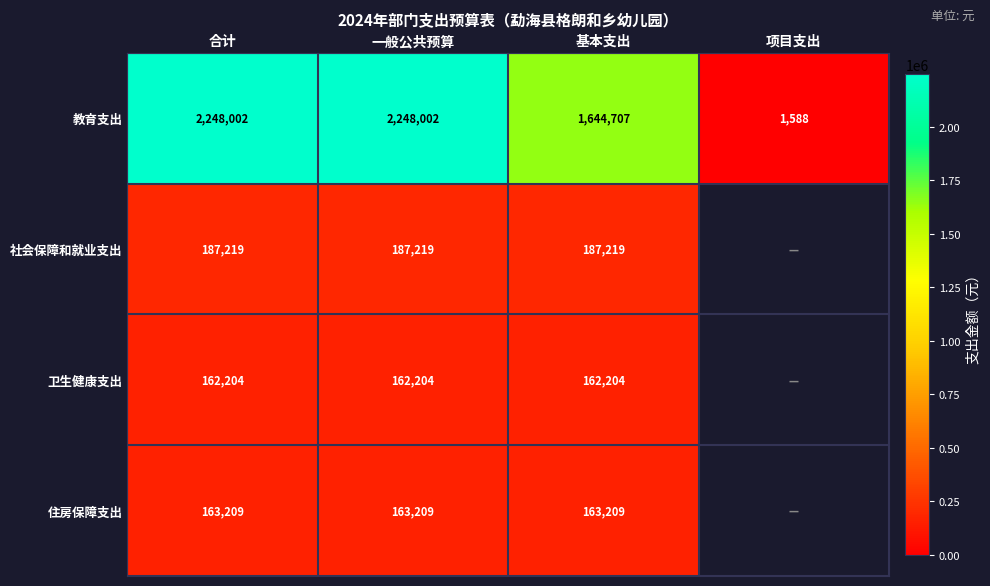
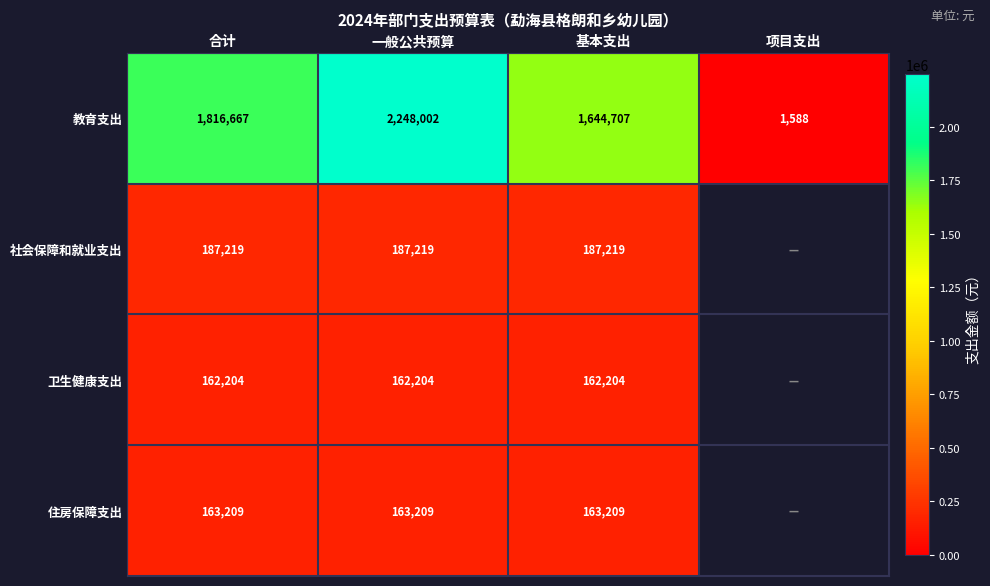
  {
    "教育支出": {
-     "合计": "2,248,002",
+     "合计": "1,816,667",
      "一般公共预算": "2,248,002",
      "基本支出": "1,644,707",
      "项目支出": "1,588"
    },
    "社会保障和就业支出": {
      "合计": "187,219",
      "一般公共预算": "187,219",
      "基本支出": "187,219"
    },
    "卫生健康支出": {
      "合计": "162,204",
      "一般公共预算": "162,204",
      "基本支出": "162,204"
    },
    "住房保障支出": {
      "合计": "163,209",
      "一般公共预算": "163,209",
      "基本支出": "163,209"
    }
  }
